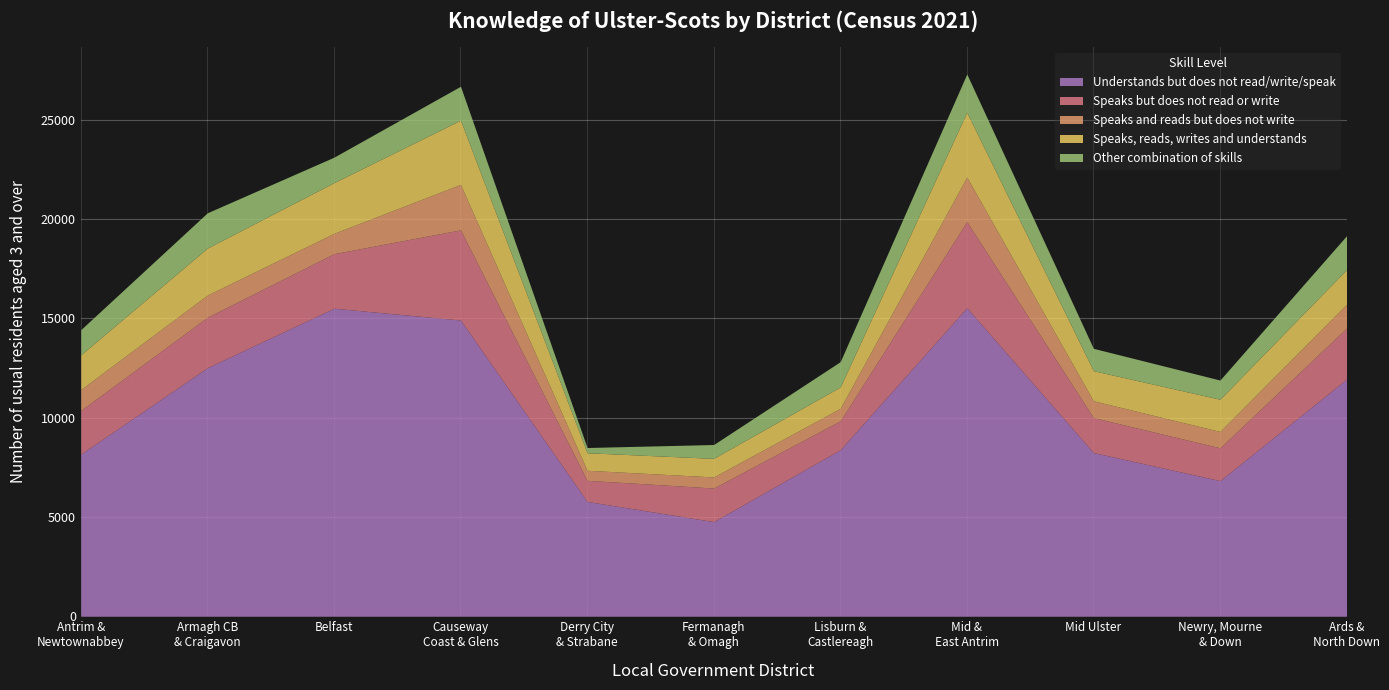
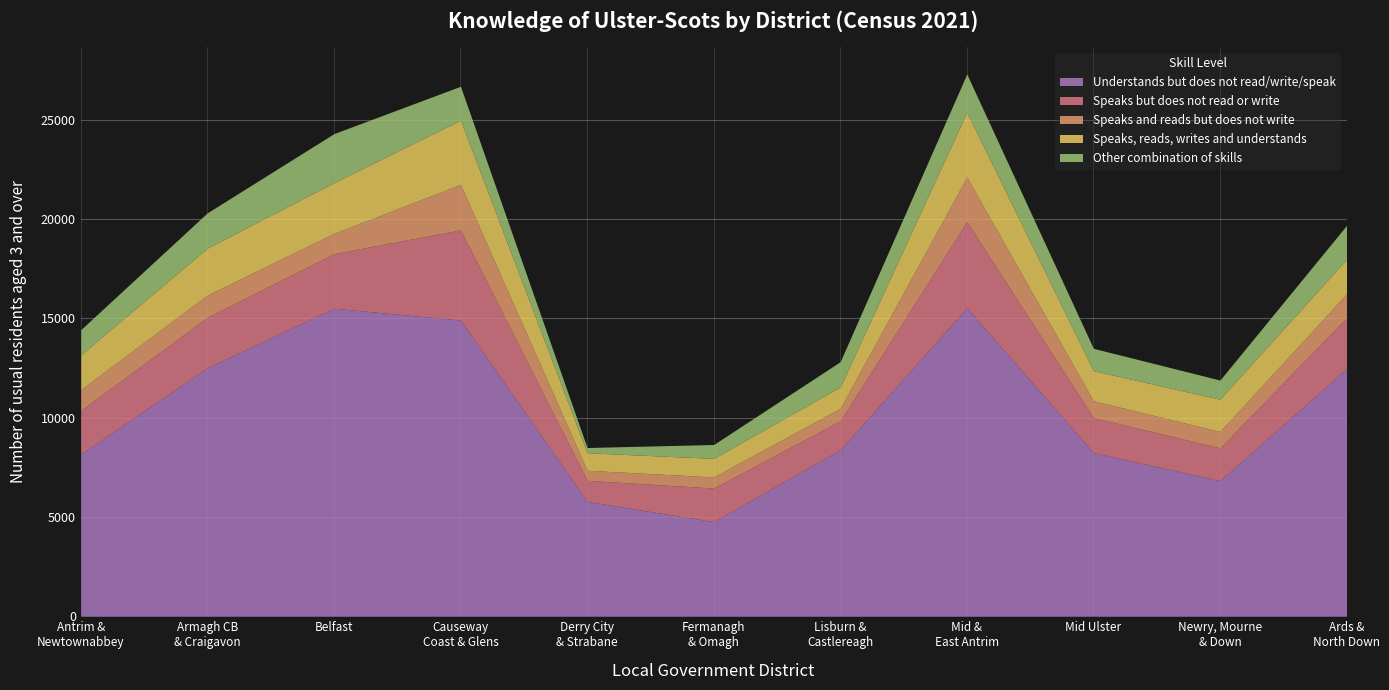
  {
    "Understands but does not read/write/speak": {
      "Antrim & Newtownabbey": 8200,
      "Armagh CB & Craigavon": 12500,
      "Belfast": 15500,
      "Causeway Coast & Glens": 14900,
      "Derry City & Strabane": 5800,
      "Fermanagh & Omagh": 4800,
      "Lisburn & Castlereagh": 8400,
      "Mid & East Antrim": 15500,
      "Mid Ulster": 8200,
      "Newry, Mourne & Down": 6800,
-     "Ards & North Down": 11900
+     "Ards & North Down": 12500
    },
    "Other combination of skills": {
      "Antrim & Newtownabbey": 1300,
      "Armagh CB & Craigavon": 1800,
-     "Belfast": 1300,
+     "Belfast": 2500,
      "Causeway Coast & Glens": 1700,
      "Derry City & Strabane": 300,
      "Fermanagh & Omagh": 700,
      "Lisburn & Castlereagh": 1300,
      "Mid & East Antrim": 1900,
      "Mid Ulster": 1100,
      "Newry, Mourne & Down": 1000,
      "Ards & North Down": 1700
    }
  }
